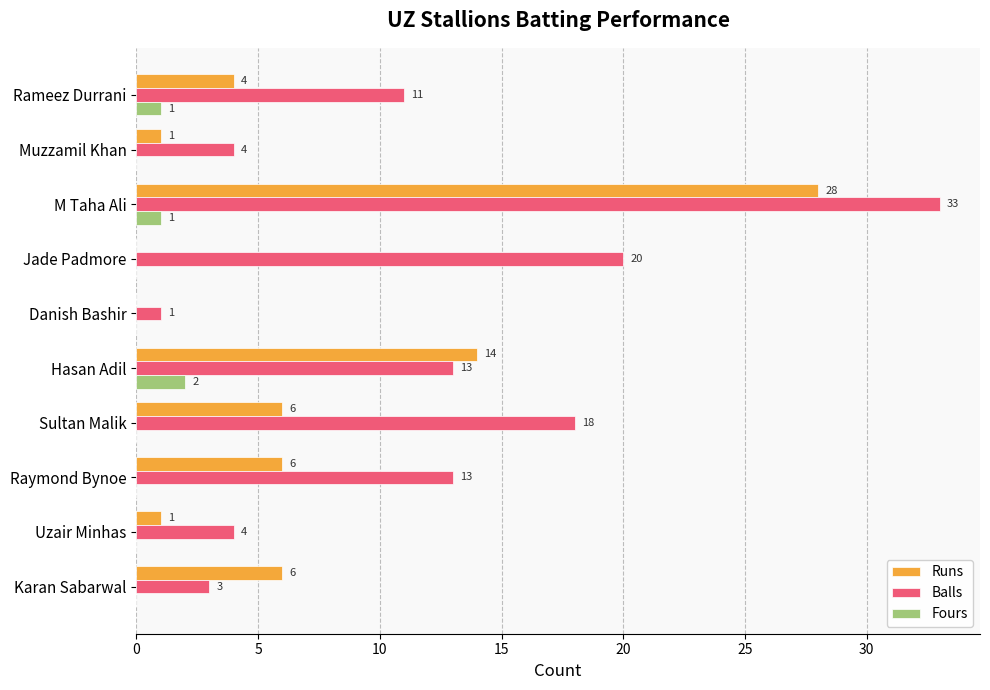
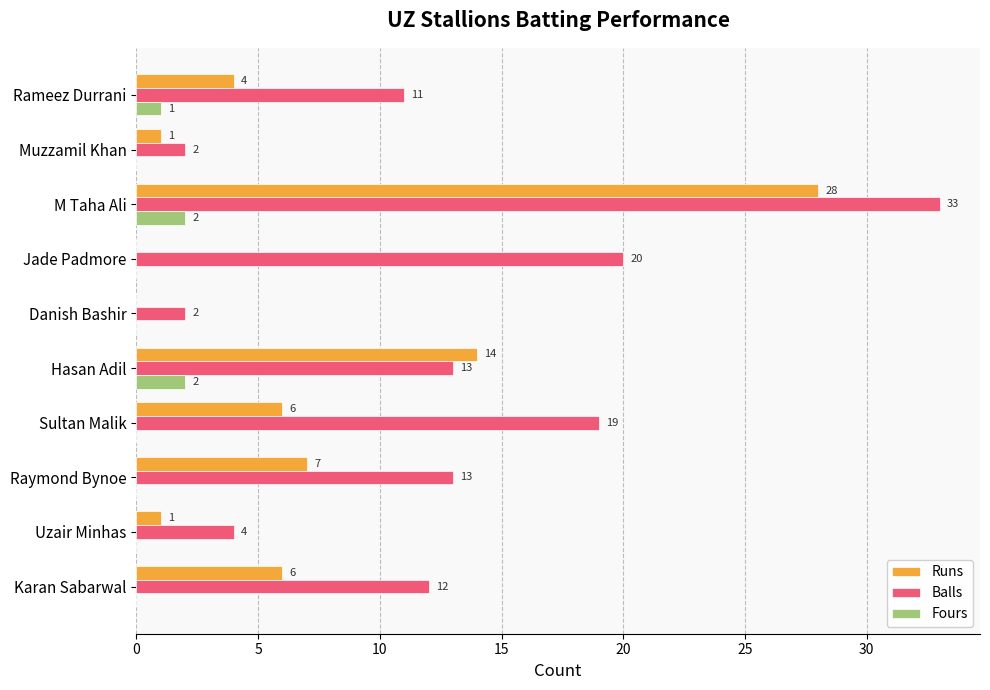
  {
    "Runs": {
      "Rameez Durrani": 4,
      "Muzzamil Khan": 1,
      "M Taha Ali": 28,
      "Hasan Adil": 14,
      "Sultan Malik": 6,
-     "Raymond Bynoe": 6,
+     "Raymond Bynoe": 7,
      "Uzair Minhas": 1,
      "Karan Sabarwal": 6
    },
    "Balls": {
      "Rameez Durrani": 11,
-     "Muzzamil Khan": 4,
+     "Muzzamil Khan": 2,
      "M Taha Ali": 33,
      "Jade Padmore": 20,
-     "Danish Bashir": 1,
+     "Danish Bashir": 2,
      "Hasan Adil": 13,
-     "Sultan Malik": 18,
+     "Sultan Malik": 19,
      "Raymond Bynoe": 13,
      "Uzair Minhas": 4,
-     "Karan Sabarwal": 3
+     "Karan Sabarwal": 12
    },
    "Fours": {
      "Rameez Durrani": 1,
-     "M Taha Ali": 1,
+     "M Taha Ali": 2,
      "Hasan Adil": 2
    }
  }
